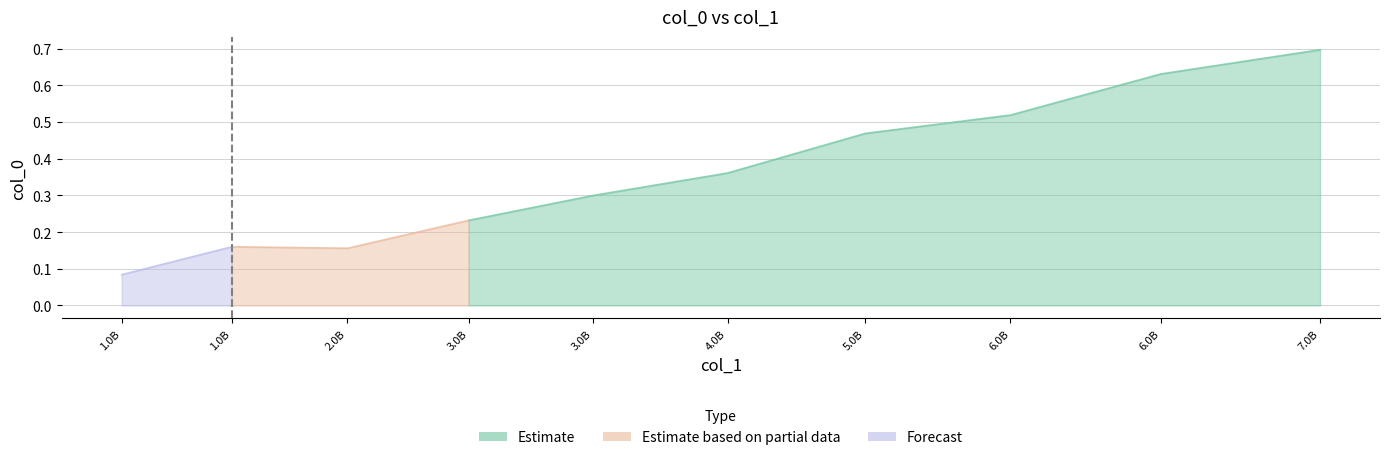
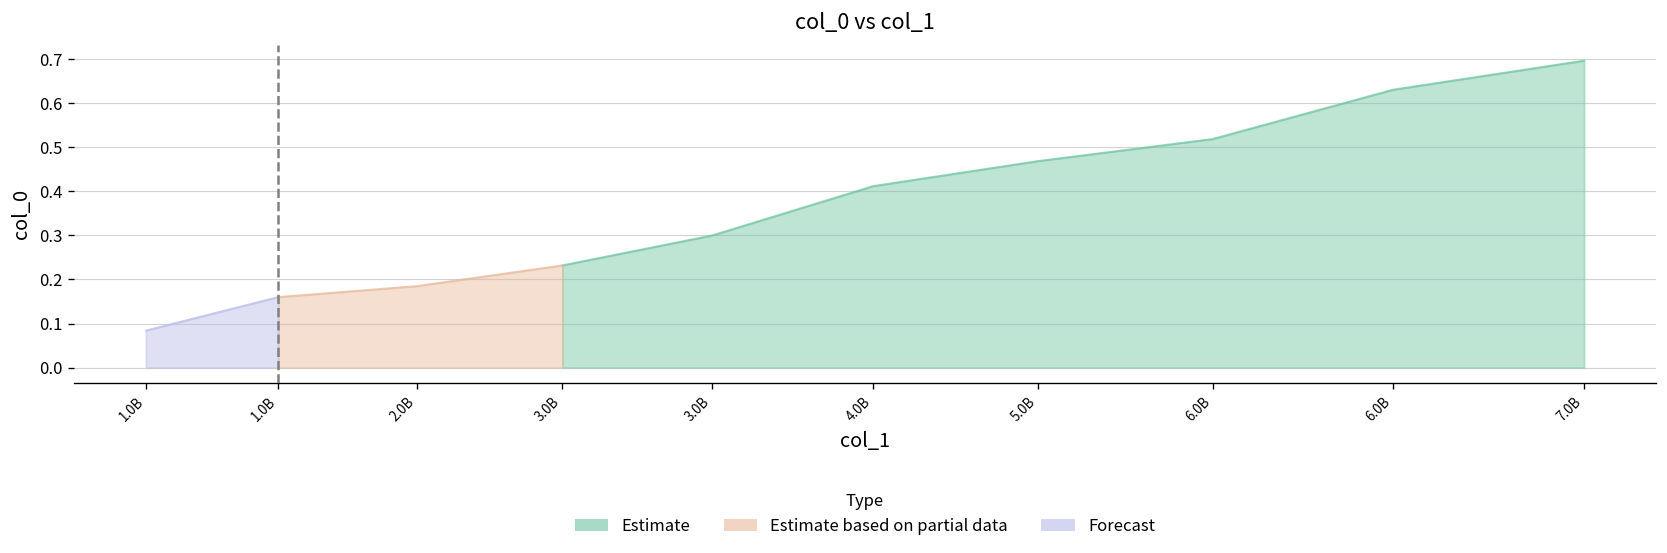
  {
    "Estimate": {
-     "4.0B": 0.36,
+     "4.0B": 0.41,
      "5.0B": 0.47,
      "7.0B": 0.70
    },
    "Estimate based on partial data": {
-     "2.0B": 0.16
+     "2.0B": 0.19
    }
  }
